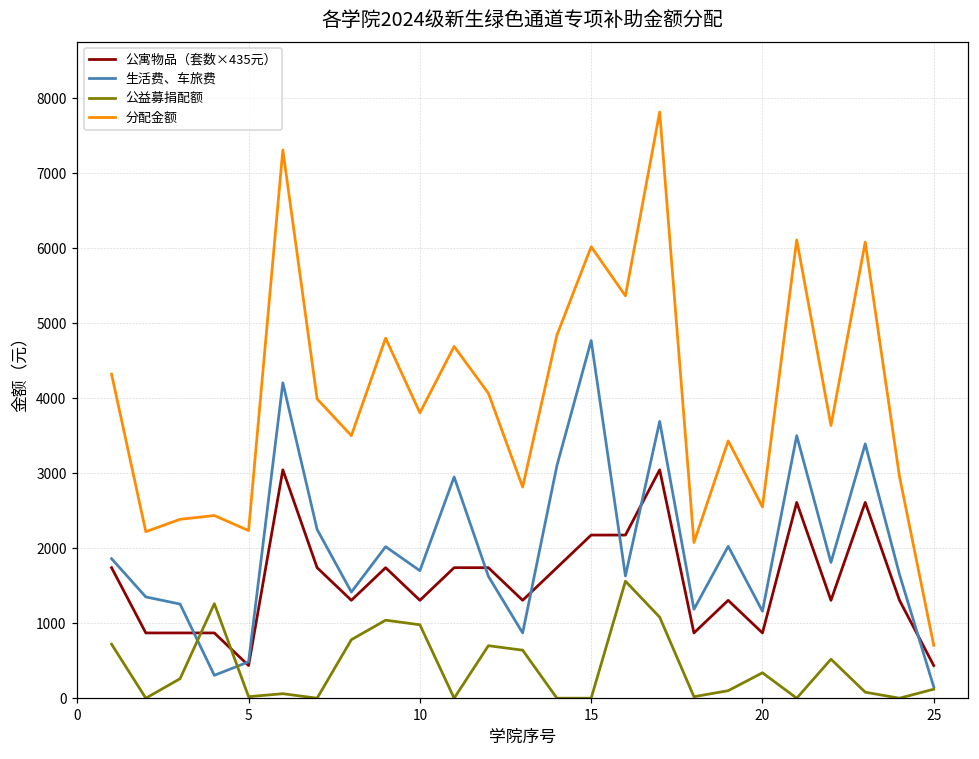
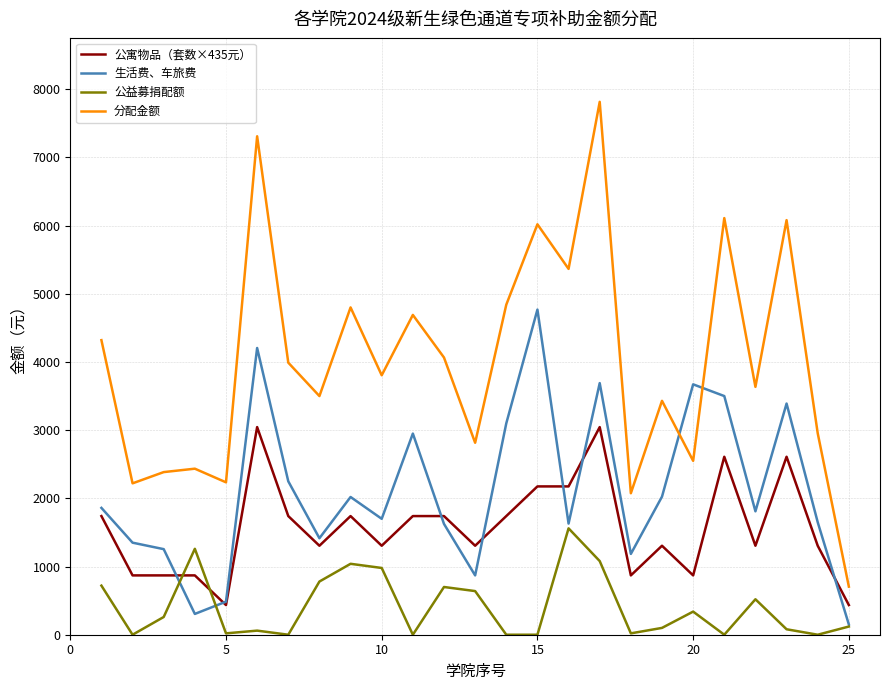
  {
    "公寓物品（套数×435元）": {
      "5": 400,
      "10": 1300,
      "15": 2200,
      "20": 900,
      "25": 400
    },
    "生活费、车旅费": {
      "5": 500,
      "10": 1700,
      "15": 4800,
-     "20": 1200
+     "20": 3700
    },
    "公益募捐配额": {
      "5": 0,
      "10": 1000,
      "15": 0,
      "20": 300
    },
    "分配金额": {
      "5": 2200,
      "10": 3800,
      "15": 6000,
      "20": 2600,
      "25": 700
    }
  }
